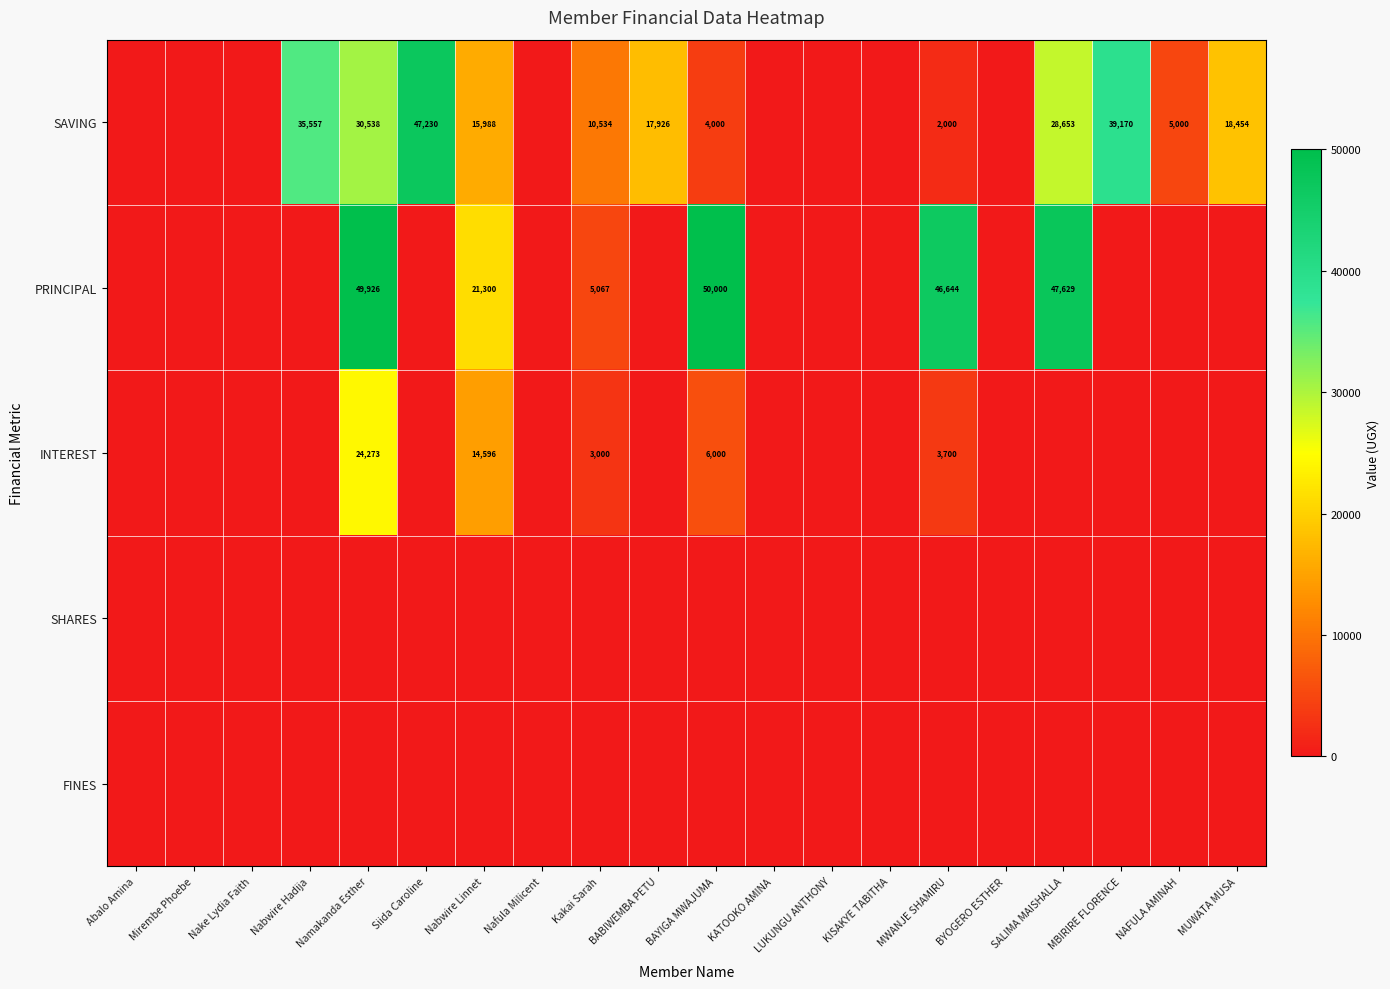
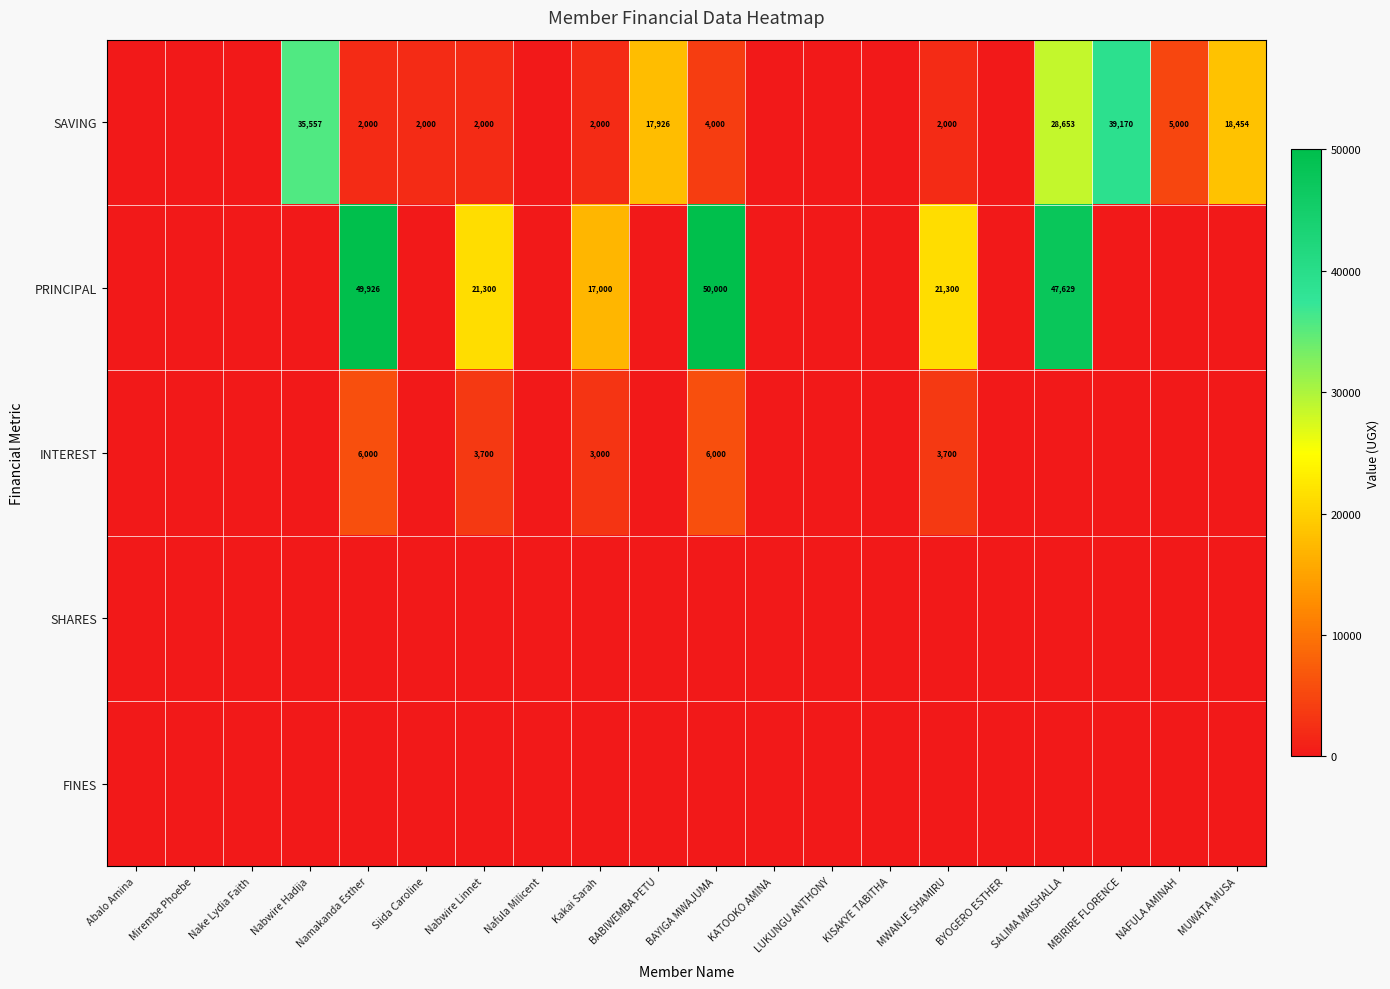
  {
    "SAVING": {
      "Nabwire Hadija": "35,557",
-     "Namakanda Esther": "30,538",
-     "Siida Caroline": "47,230",
-     "Nabwire Linnet": "15,988",
-     "Kakai Sarah": "10,534",
+     "Namakanda Esther": "2,000",
+     "Siida Caroline": "2,000",
+     "Nabwire Linnet": "2,000",
+     "Kakai Sarah": "2,000",
      "BABIWEMBA PETU": "17,926",
      "BAYIGA MWAJUMA": "4,000",
      "MWANJE SHAMIRU": "2,000",
      "SALIMA MAISHALLA": "28,653",
      "MBIRIRE FLORENCE": "39,170",
      "NAFULA AMINAH": "5,000",
      "MUWATA MUSA": "18,454"
    },
    "PRINCIPAL": {
      "Namakanda Esther": "49,926",
      "Nabwire Linnet": "21,300",
-     "Kakai Sarah": "5,067",
+     "Kakai Sarah": "17,000",
      "BAYIGA MWAJUMA": "50,000",
-     "MWANJE SHAMIRU": "46,644",
+     "MWANJE SHAMIRU": "21,300",
      "SALIMA MAISHALLA": "47,629"
    },
    "INTEREST": {
-     "Namakanda Esther": "24,273",
-     "Nabwire Linnet": "14,596",
+     "Namakanda Esther": "6,000",
+     "Nabwire Linnet": "3,700",
      "Kakai Sarah": "3,000",
      "BAYIGA MWAJUMA": "6,000",
      "MWANJE SHAMIRU": "3,700"
    }
  }
